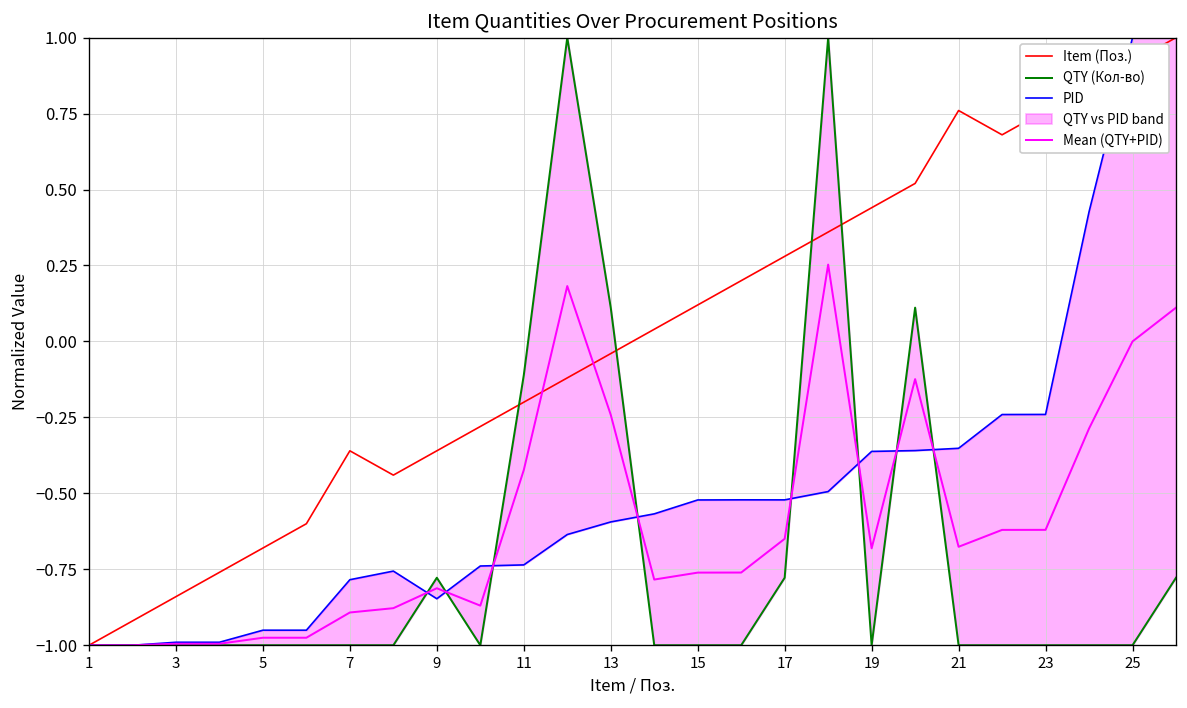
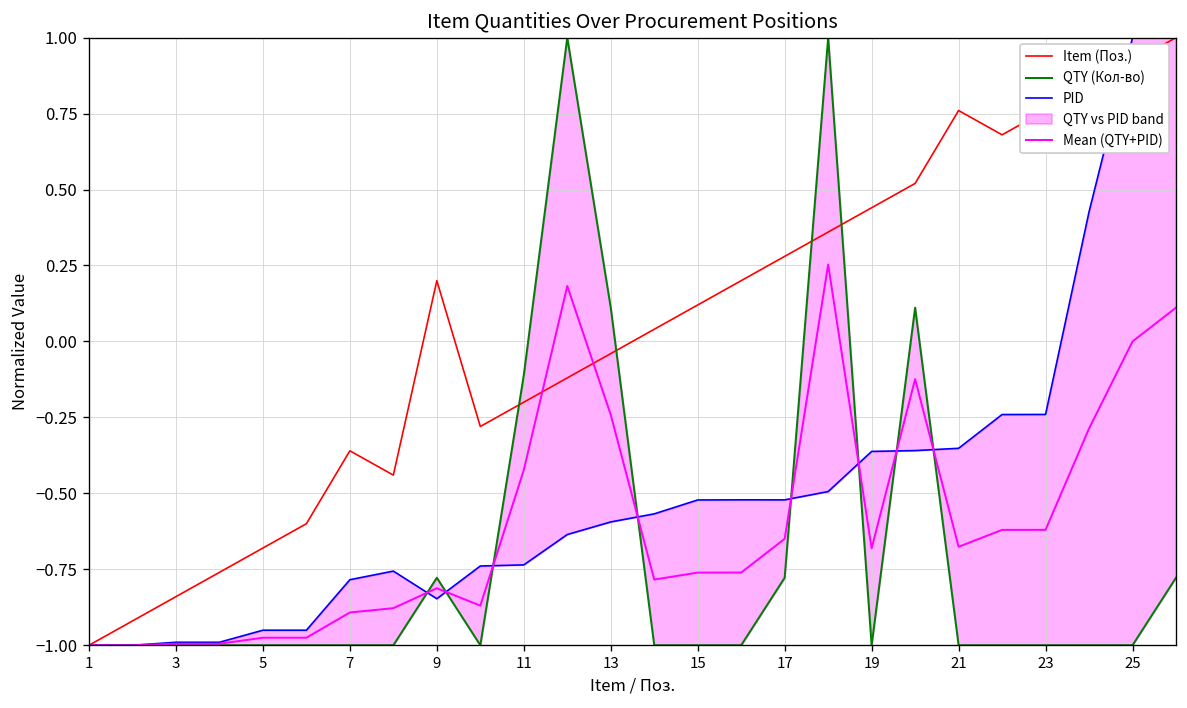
  {
    "Item (Поз.)": {
      "3": -0.84,
      "5": -0.68,
      "7": -0.36,
-     "9": -0.36,
+     "9": 0.20,
      "11": -0.20,
      "13": -0.04,
      "15": 0.12,
      "17": 0.28,
      "19": 0.44,
      "21": 0.76
    },
    "QTY (Кол-во)": {
      "5": -1.00,
      "7": -1.00,
      "15": -1.00,
      "17": -0.78,
      "19": -1.00,
      "21": -1.00,
      "23": -1.00,
      "25": -1.00
    },
    "PID": {
      "9": -0.85,
      "11": -0.74,
      "13": -0.59
    }
  }
